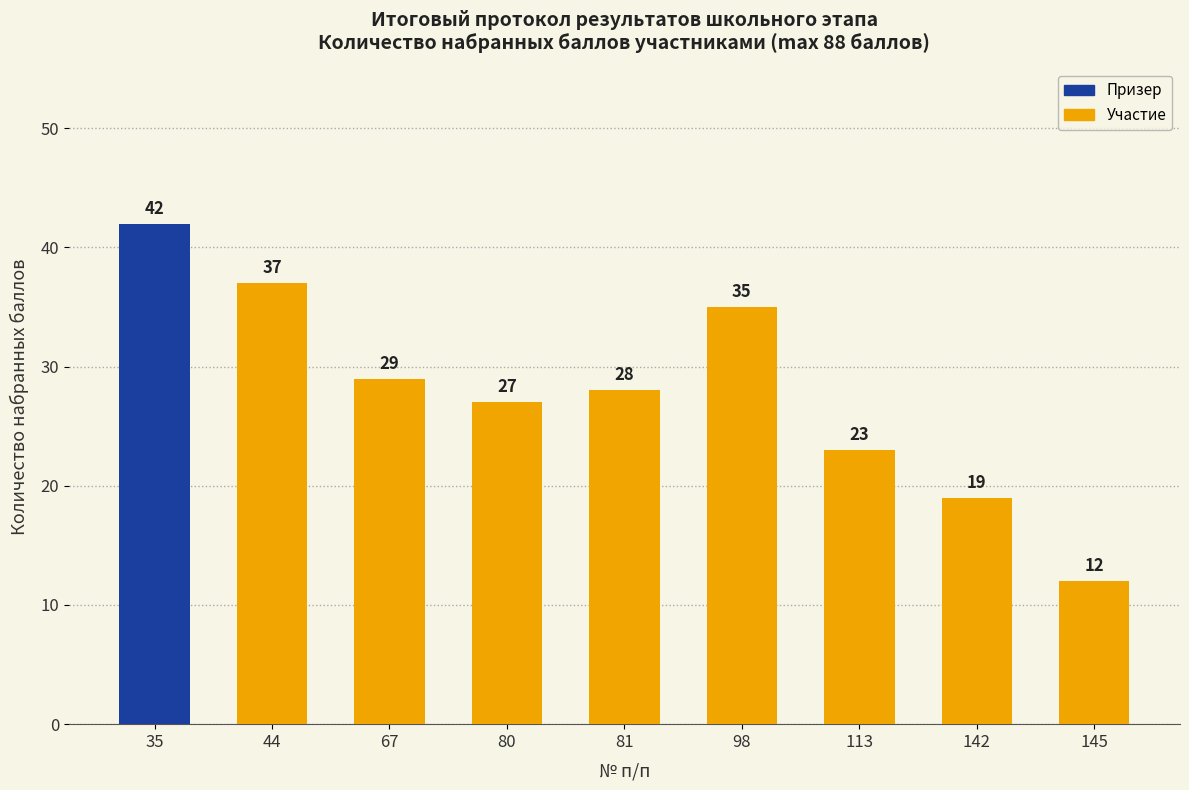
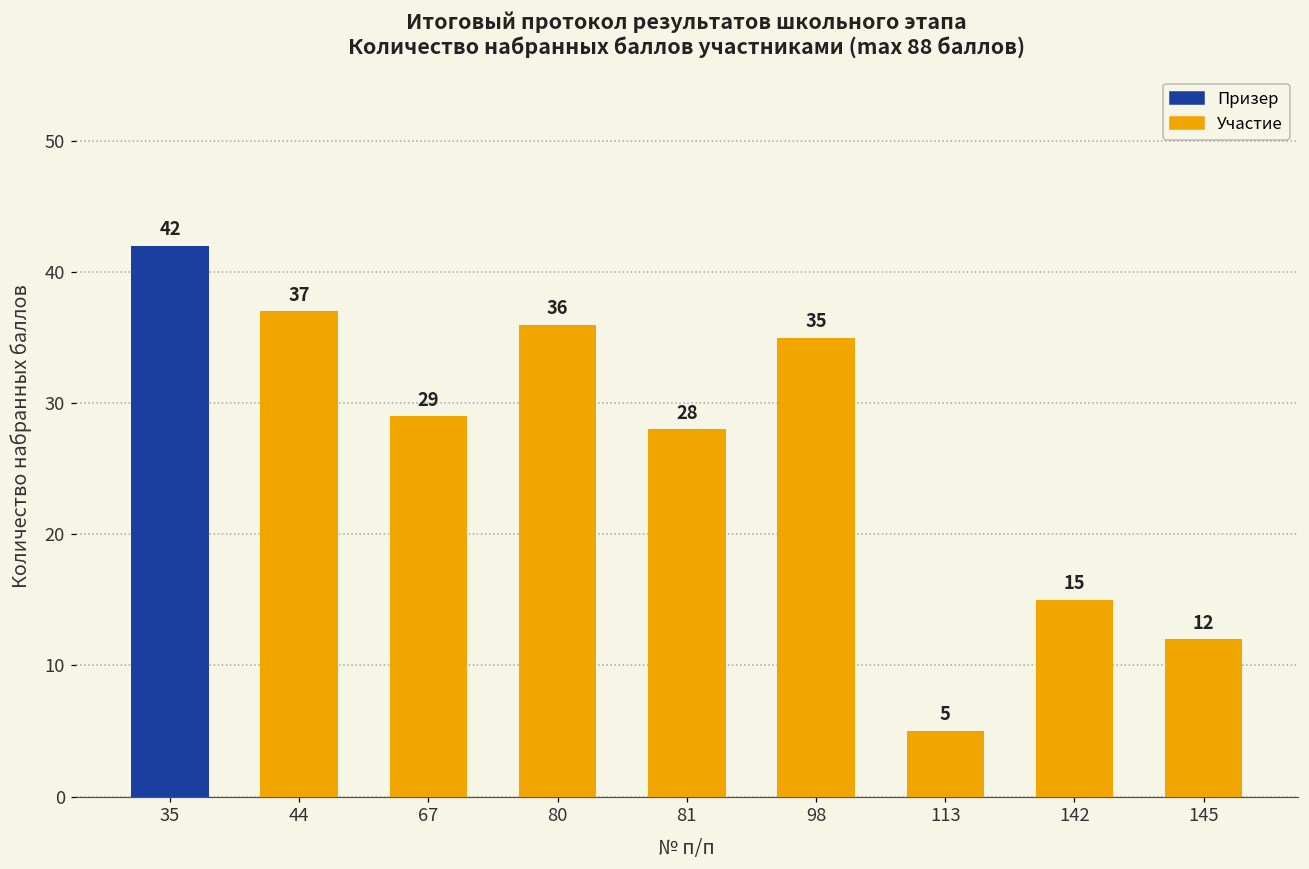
  {
    "35": 42,
    "44": 37,
    "67": 29,
-   "80": 27,
+   "80": 36,
    "81": 28,
    "98": 35,
-   "113": 23,
-   "142": 19,
+   "113": 5,
+   "142": 15,
    "145": 12
  }
